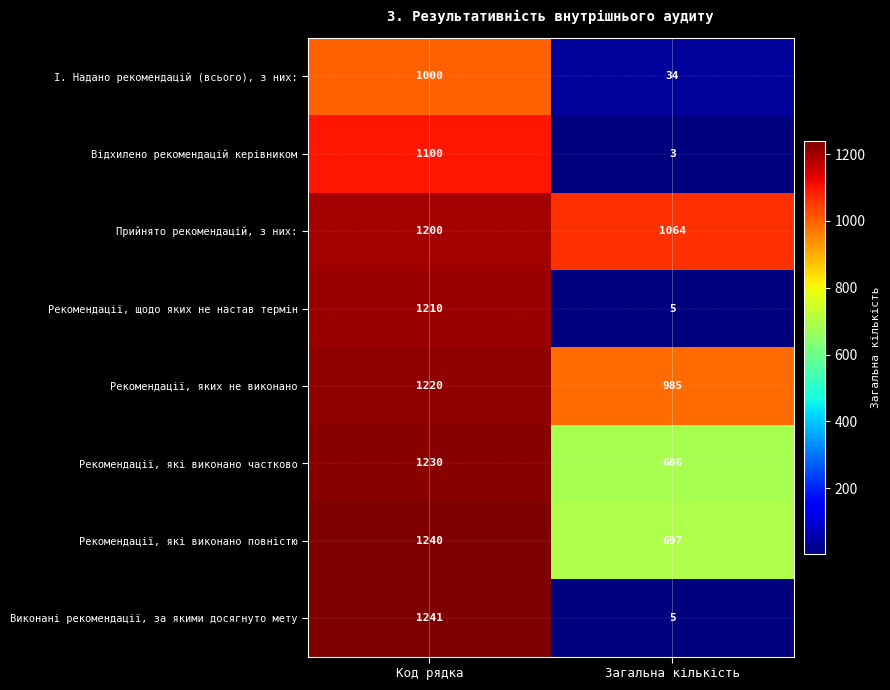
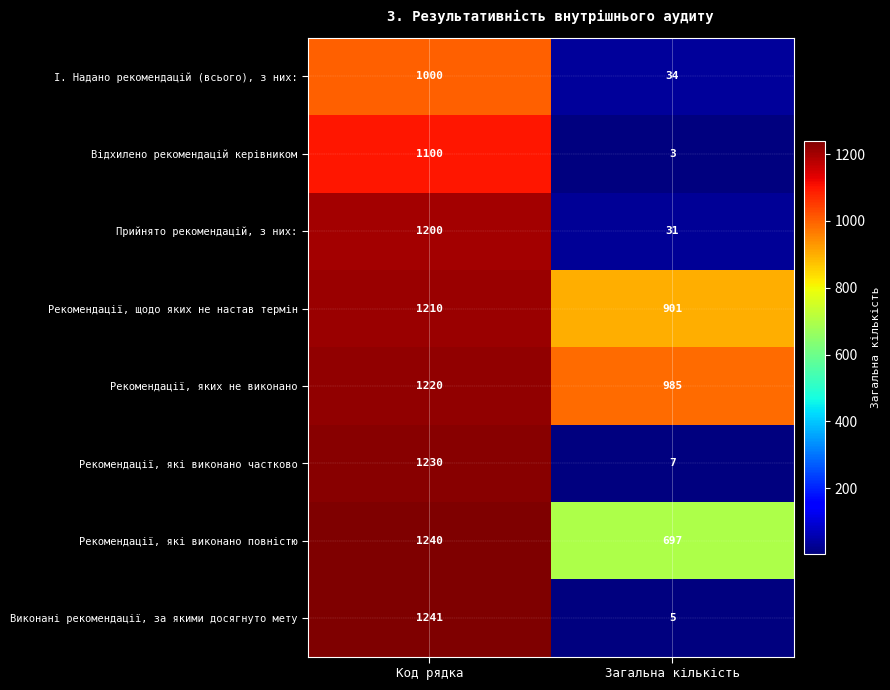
  {
    "І. Надано рекомендацій (всього), з них:": {
      "Код рядка": 1000,
      "Загальна кількість": 34
    },
    "Відхилено рекомендацій керівником": {
      "Код рядка": 1100,
      "Загальна кількість": 3
    },
    "Прийнято рекомендацій, з них:": {
      "Код рядка": 1200,
-     "Загальна кількість": 1064
+     "Загальна кількість": 31
    },
    "Рекомендації, щодо яких не настав термін": {
      "Код рядка": 1210,
-     "Загальна кількість": 5
+     "Загальна кількість": 901
    },
    "Рекомендації, яких не виконано": {
      "Код рядка": 1220,
      "Загальна кількість": 985
    },
    "Рекомендації, які виконано частково": {
      "Код рядка": 1230,
-     "Загальна кількість": 686
+     "Загальна кількість": 7
    },
    "Рекомендації, які виконано повністю": {
      "Код рядка": 1240,
      "Загальна кількість": 697
    },
    "Виконані рекомендації, за якими досягнуто мету": {
      "Код рядка": 1241,
      "Загальна кількість": 5
    }
  }
